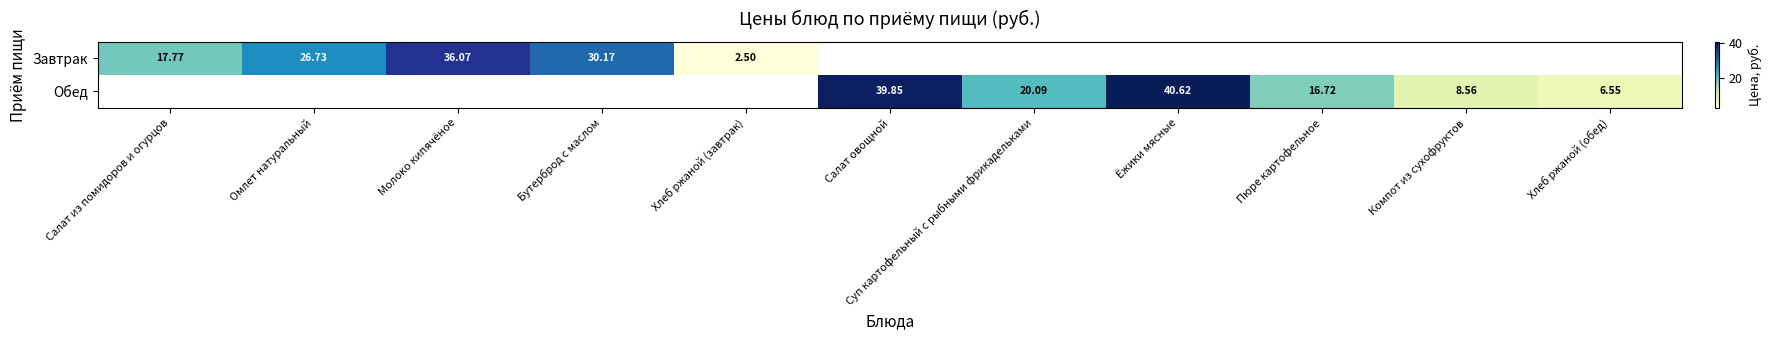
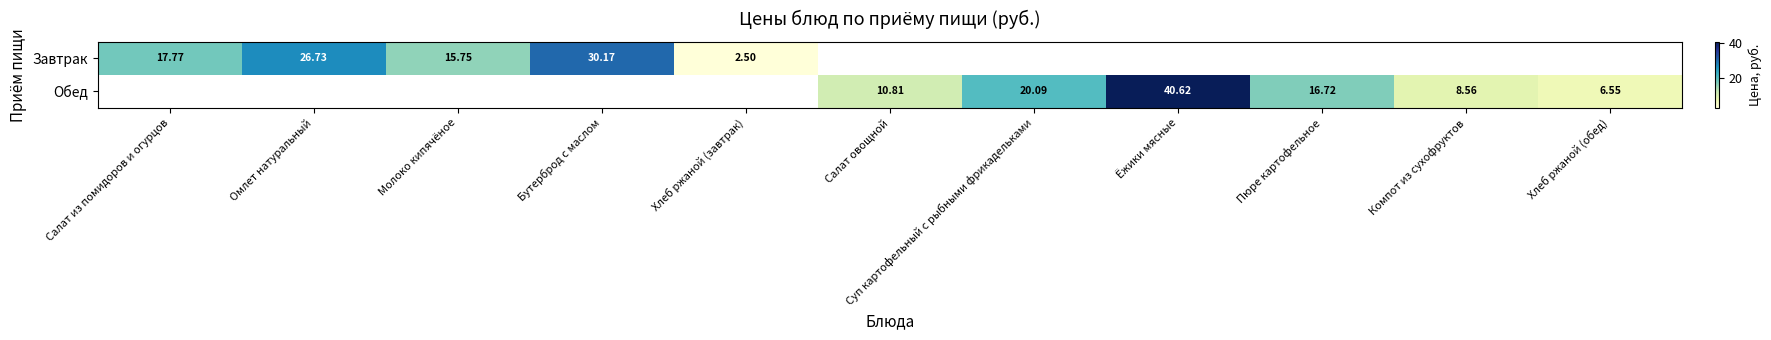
  {
    "Завтрак": {
      "Салат из помидоров и огурцов": 17.77,
      "Омлет натуральный": 26.73,
-     "Молоко кипячёное": 36.07,
+     "Молоко кипячёное": 15.75,
      "Бутерброд с маслом": 30.17,
      "Хлеб ржаной (завтрак)": 2.50
    },
    "Обед": {
-     "Салат овощной": 39.85,
+     "Салат овощной": 10.81,
      "Суп картофельный с рыбными фрикадельками": 20.09,
      "Ёжики мясные": 40.62,
      "Пюре картофельное": 16.72,
      "Компот из сухофруктов": 8.56,
      "Хлеб ржаной (обед)": 6.55
    }
  }
